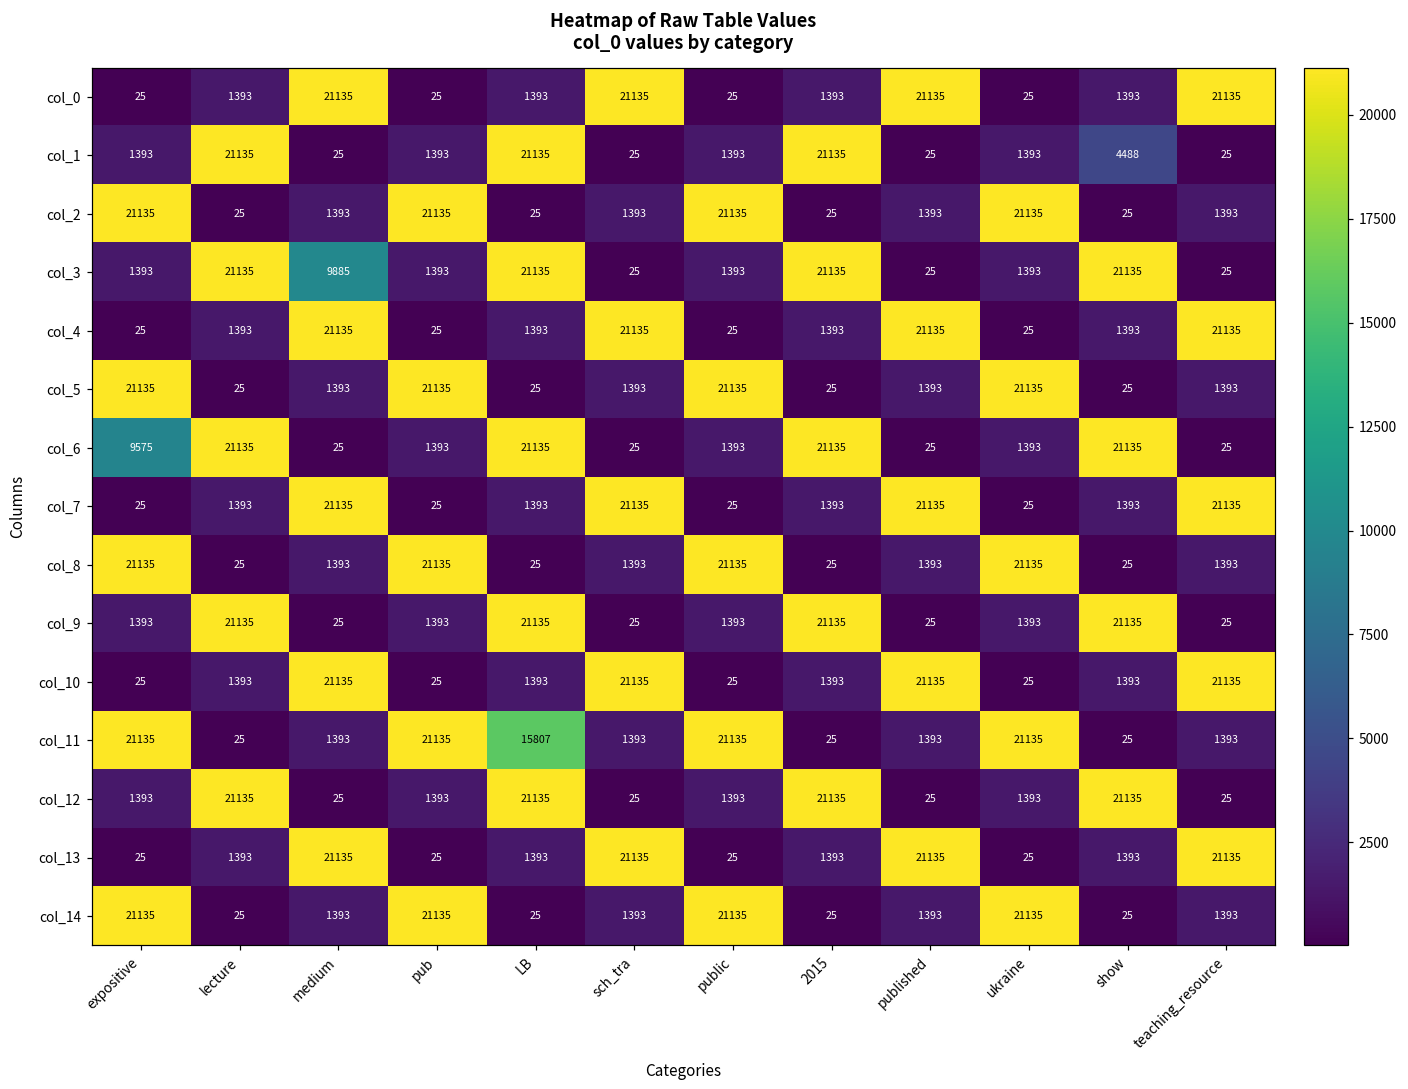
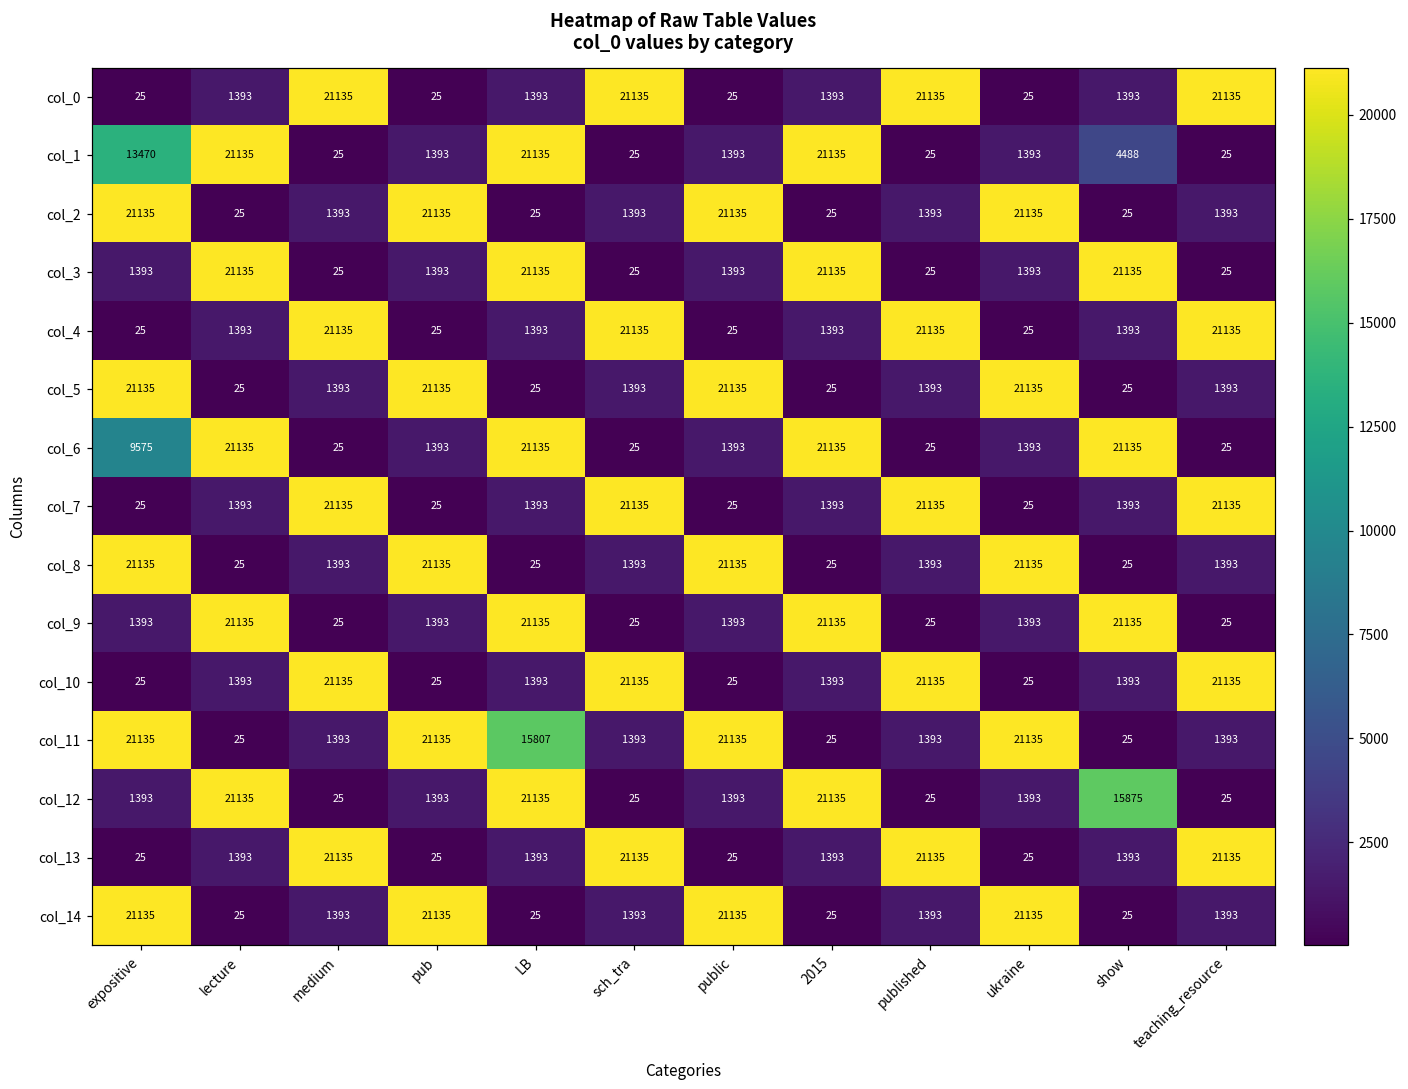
  {
    "col_0": {
      "expositive": 25,
      "lecture": 1393,
      "medium": 21135,
      "pub": 25,
      "LB": 1393,
      "sch_tra": 21135,
      "public": 25,
      "2015": 1393,
      "published": 21135,
      "ukraine": 25,
      "show": 1393,
      "teaching_resource": 21135
    },
    "col_1": {
-     "expositive": 1393,
+     "expositive": 13470,
      "lecture": 21135,
      "medium": 25,
      "pub": 1393,
      "LB": 21135,
      "sch_tra": 25,
      "public": 1393,
      "2015": 21135,
      "published": 25,
      "ukraine": 1393,
      "show": 4488,
      "teaching_resource": 25
    },
    "col_2": {
      "expositive": 21135,
      "lecture": 25,
      "medium": 1393,
      "pub": 21135,
      "LB": 25,
      "sch_tra": 1393,
      "public": 21135,
      "2015": 25,
      "published": 1393,
      "ukraine": 21135,
      "show": 25,
      "teaching_resource": 1393
    },
    "col_3": {
      "expositive": 1393,
      "lecture": 21135,
-     "medium": 9885,
+     "medium": 25,
      "pub": 1393,
      "LB": 21135,
      "sch_tra": 25,
      "public": 1393,
      "2015": 21135,
      "published": 25,
      "ukraine": 1393,
      "show": 21135,
      "teaching_resource": 25
    },
    "col_4": {
      "expositive": 25,
      "lecture": 1393,
      "medium": 21135,
      "pub": 25,
      "LB": 1393,
      "sch_tra": 21135,
      "public": 25,
      "2015": 1393,
      "published": 21135,
      "ukraine": 25,
      "show": 1393,
      "teaching_resource": 21135
    },
    "col_5": {
      "expositive": 21135,
      "lecture": 25,
      "medium": 1393,
      "pub": 21135,
      "LB": 25,
      "sch_tra": 1393,
      "public": 21135,
      "2015": 25,
      "published": 1393,
      "ukraine": 21135,
      "show": 25,
      "teaching_resource": 1393
    },
    "col_6": {
      "expositive": 9575,
      "lecture": 21135,
      "medium": 25,
      "pub": 1393,
      "LB": 21135,
      "sch_tra": 25,
      "public": 1393,
      "2015": 21135,
      "published": 25,
      "ukraine": 1393,
      "show": 21135,
      "teaching_resource": 25
    },
    "col_7": {
      "expositive": 25,
      "lecture": 1393,
      "medium": 21135,
      "pub": 25,
      "LB": 1393,
      "sch_tra": 21135,
      "public": 25,
      "2015": 1393,
      "published": 21135,
      "ukraine": 25,
      "show": 1393,
      "teaching_resource": 21135
    },
    "col_8": {
      "expositive": 21135,
      "lecture": 25,
      "medium": 1393,
      "pub": 21135,
      "LB": 25,
      "sch_tra": 1393,
      "public": 21135,
      "2015": 25,
      "published": 1393,
      "ukraine": 21135,
      "show": 25,
      "teaching_resource": 1393
    },
    "col_9": {
      "expositive": 1393,
      "lecture": 21135,
      "medium": 25,
      "pub": 1393,
      "LB": 21135,
      "sch_tra": 25,
      "public": 1393,
      "2015": 21135,
      "published": 25,
      "ukraine": 1393,
      "show": 21135,
      "teaching_resource": 25
    },
    "col_10": {
      "expositive": 25,
      "lecture": 1393,
      "medium": 21135,
      "pub": 25,
      "LB": 1393,
      "sch_tra": 21135,
      "public": 25,
      "2015": 1393,
      "published": 21135,
      "ukraine": 25,
      "show": 1393,
      "teaching_resource": 21135
    },
    "col_11": {
      "expositive": 21135,
      "lecture": 25,
      "medium": 1393,
      "pub": 21135,
      "LB": 15807,
      "sch_tra": 1393,
      "public": 21135,
      "2015": 25,
      "published": 1393,
      "ukraine": 21135,
      "show": 25,
      "teaching_resource": 1393
    },
    "col_12": {
      "expositive": 1393,
      "lecture": 21135,
      "medium": 25,
      "pub": 1393,
      "LB": 21135,
      "sch_tra": 25,
      "public": 1393,
      "2015": 21135,
      "published": 25,
      "ukraine": 1393,
-     "show": 21135,
+     "show": 15875,
      "teaching_resource": 25
    },
    "col_13": {
      "expositive": 25,
      "lecture": 1393,
      "medium": 21135,
      "pub": 25,
      "LB": 1393,
      "sch_tra": 21135,
      "public": 25,
      "2015": 1393,
      "published": 21135,
      "ukraine": 25,
      "show": 1393,
      "teaching_resource": 21135
    },
    "col_14": {
      "expositive": 21135,
      "lecture": 25,
      "medium": 1393,
      "pub": 21135,
      "LB": 25,
      "sch_tra": 1393,
      "public": 21135,
      "2015": 25,
      "published": 1393,
      "ukraine": 21135,
      "show": 25,
      "teaching_resource": 1393
    }
  }
